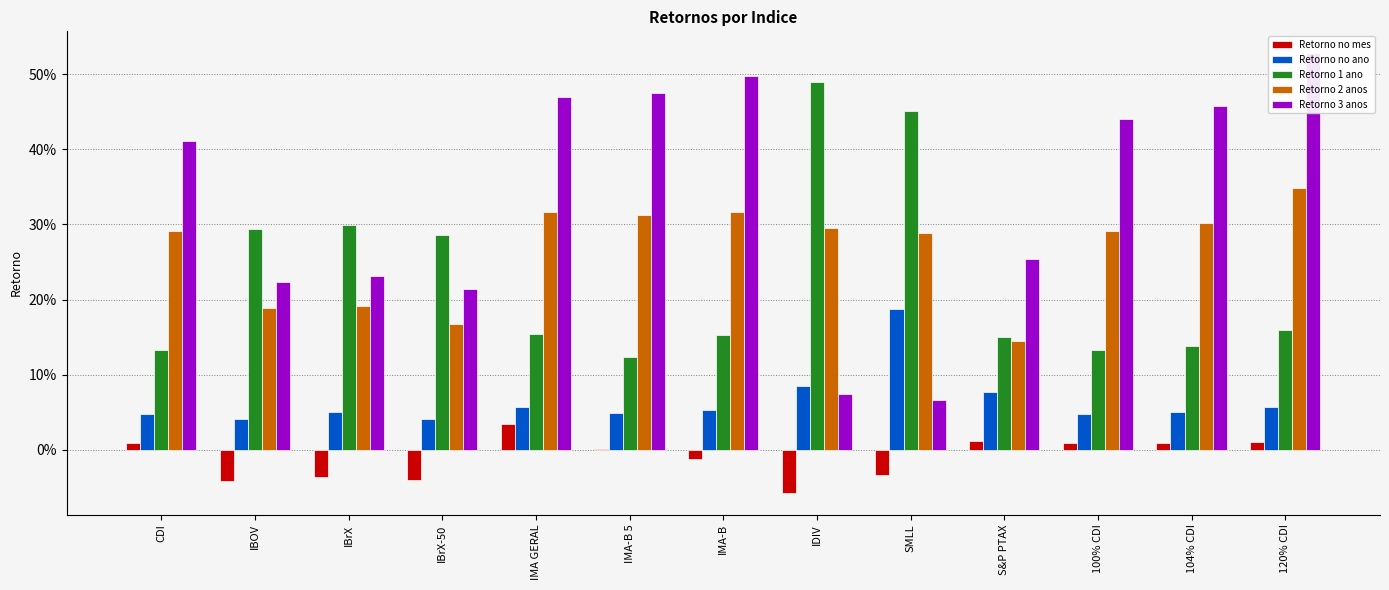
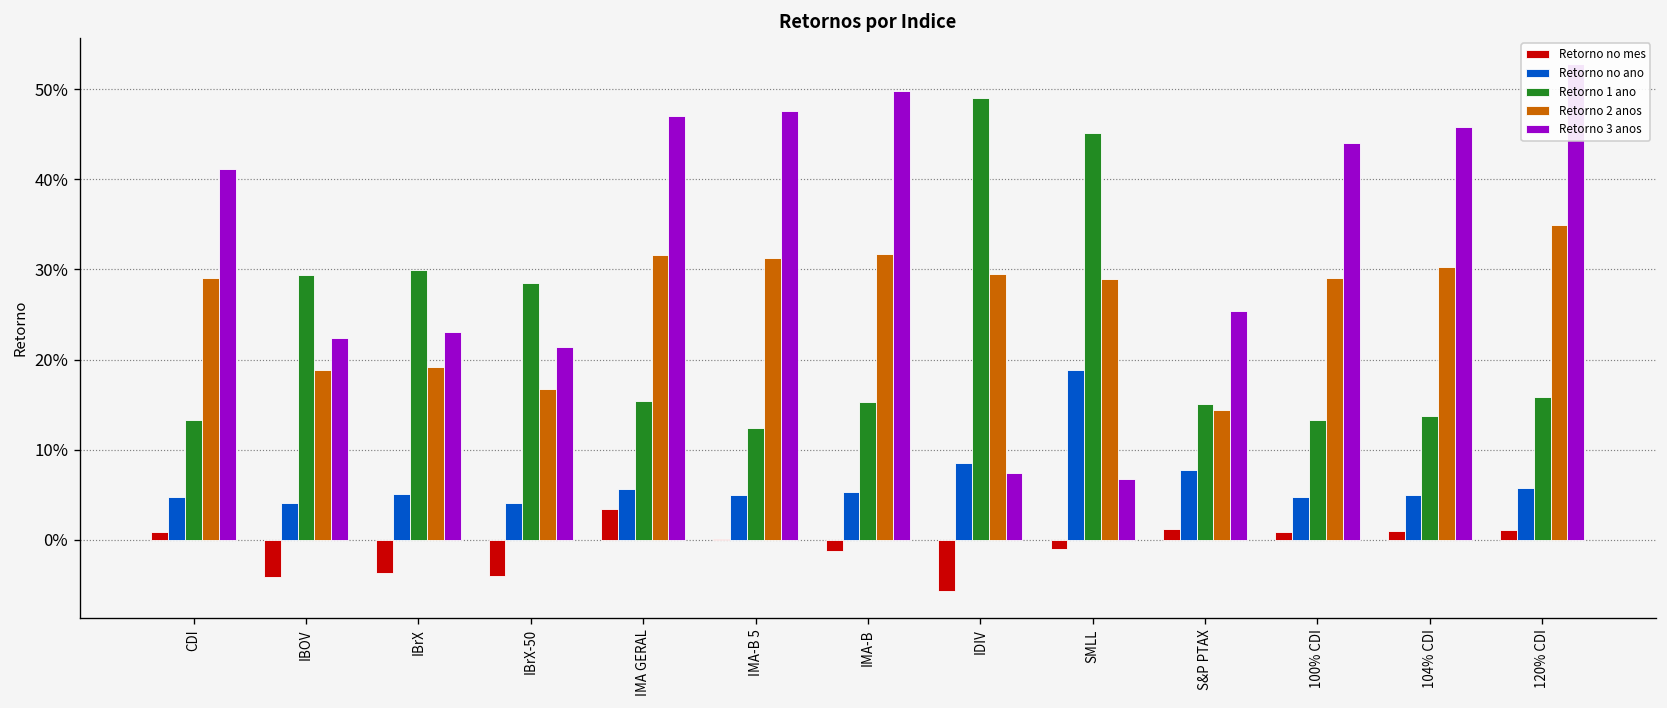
  {
    "Retorno no mes": {
      "CDI": "1%",
      "IBOV": "-4%",
      "IBrX": "-4%",
      "IBrX-50": "-4%",
      "IMA GERAL": "3%",
      "IMA-B": "-1%",
      "IDIV": "-6%",
-     "SMLL": "-3%",
+     "SMLL": "-1%",
      "S&P PTAX": "1%",
      "100% CDI": "1%",
      "104% CDI": "1%",
      "120% CDI": "1%"
    },
    "Retorno no ano": {
      "CDI": "5%",
      "IBOV": "4%",
      "IBrX": "5%",
      "IBrX-50": "4%",
      "IMA GERAL": "6%",
      "IMA-B 5": "5%",
      "IMA-B": "5%",
      "IDIV": "9%",
      "SMLL": "19%",
      "S&P PTAX": "8%",
      "100% CDI": "5%",
      "104% CDI": "5%",
      "120% CDI": "6%"
    },
    "Retorno 1 ano": {
      "CDI": "13%",
      "IBOV": "29%",
      "IBrX": "30%",
      "IBrX-50": "29%",
      "IMA GERAL": "15%",
      "IMA-B 5": "12%",
      "IMA-B": "15%",
      "IDIV": "49%",
      "SMLL": "45%",
      "S&P PTAX": "15%",
      "100% CDI": "13%",
      "104% CDI": "14%",
      "120% CDI": "16%"
    },
    "Retorno 2 anos": {
      "CDI": "29%",
      "IBOV": "19%",
      "IBrX": "19%",
      "IBrX-50": "17%",
      "IMA GERAL": "32%",
      "IMA-B 5": "31%",
      "IMA-B": "32%",
      "IDIV": "29%",
      "SMLL": "29%",
      "S&P PTAX": "14%",
      "100% CDI": "29%",
      "104% CDI": "30%",
      "120% CDI": "35%"
    },
    "Retorno 3 anos": {
      "CDI": "41%",
      "IBOV": "22%",
      "IBrX": "23%",
      "IBrX-50": "21%",
      "IMA GERAL": "47%",
      "IMA-B 5": "48%",
      "IMA-B": "50%",
      "IDIV": "7%",
      "SMLL": "7%",
      "S&P PTAX": "25%",
      "100% CDI": "44%",
      "104% CDI": "46%"
    }
  }
